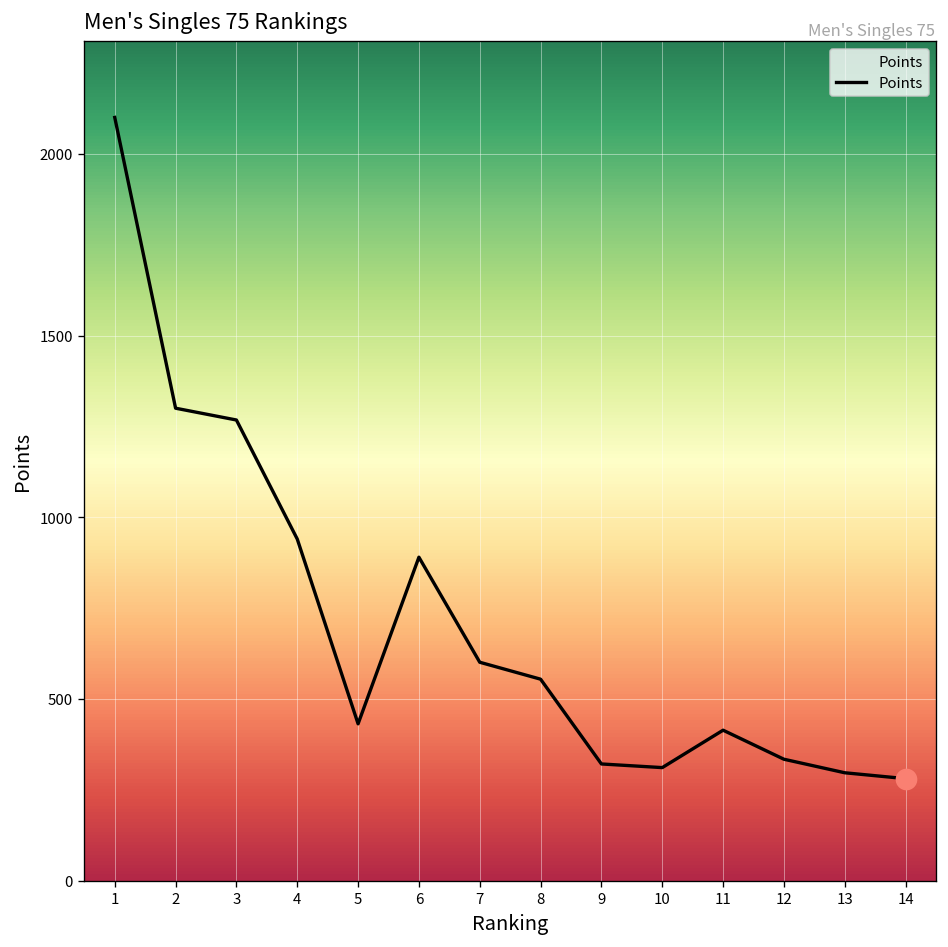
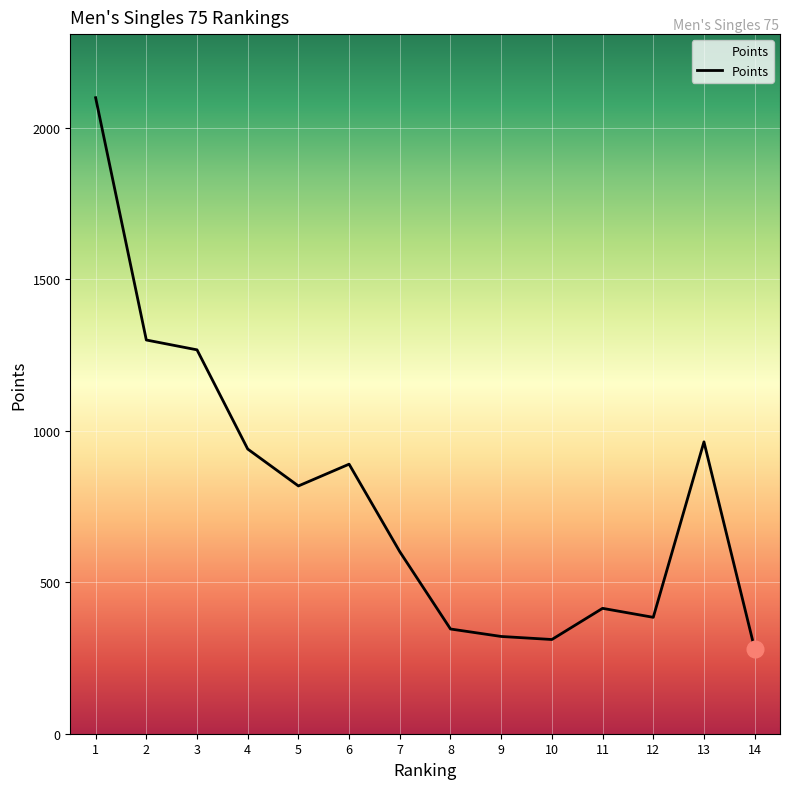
  {
    "Points": {
      "1": 2100,
      "2": 1300,
      "3": 1270,
      "4": 940,
-     "5": 430,
+     "5": 820,
      "6": 890,
      "7": 600,
-     "8": 550,
+     "8": 350,
      "9": 320,
      "10": 310,
      "11": 410,
-     "12": 330,
-     "13": 300
+     "12": 380,
+     "13": 960
    }
  }
